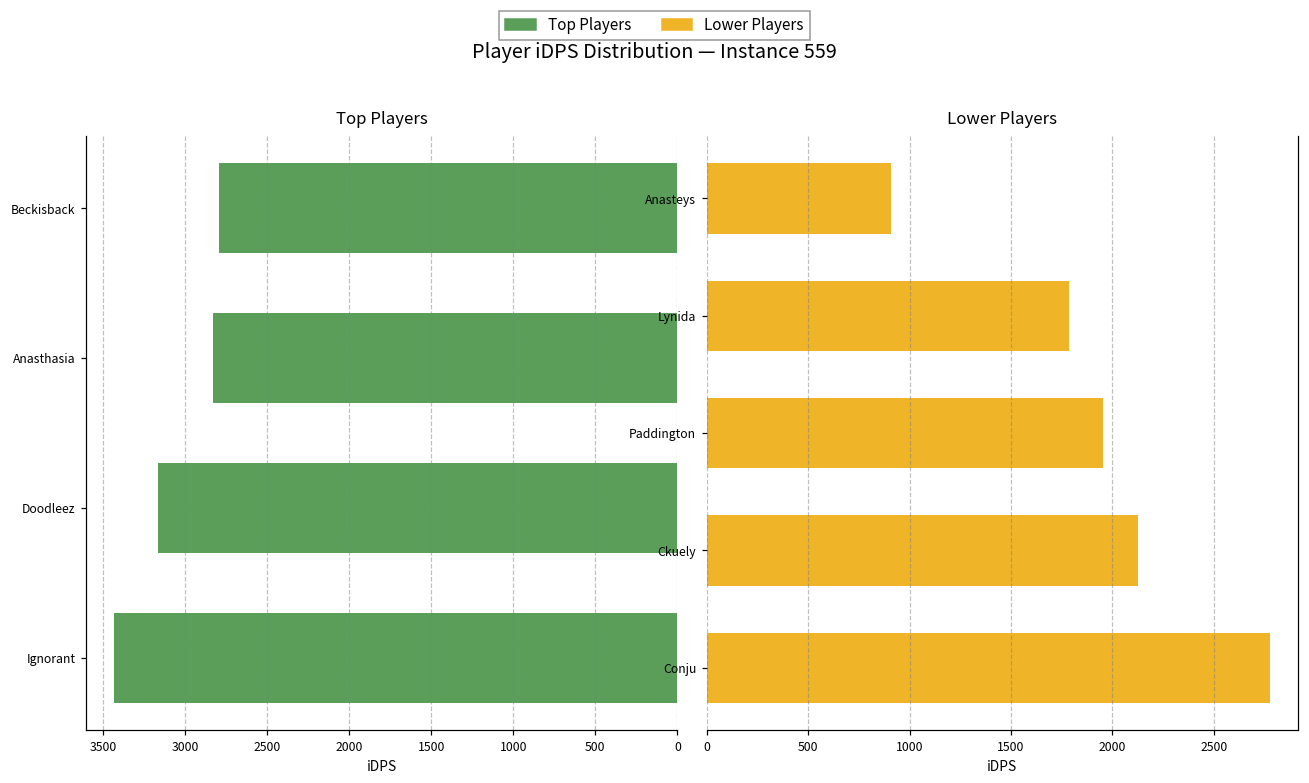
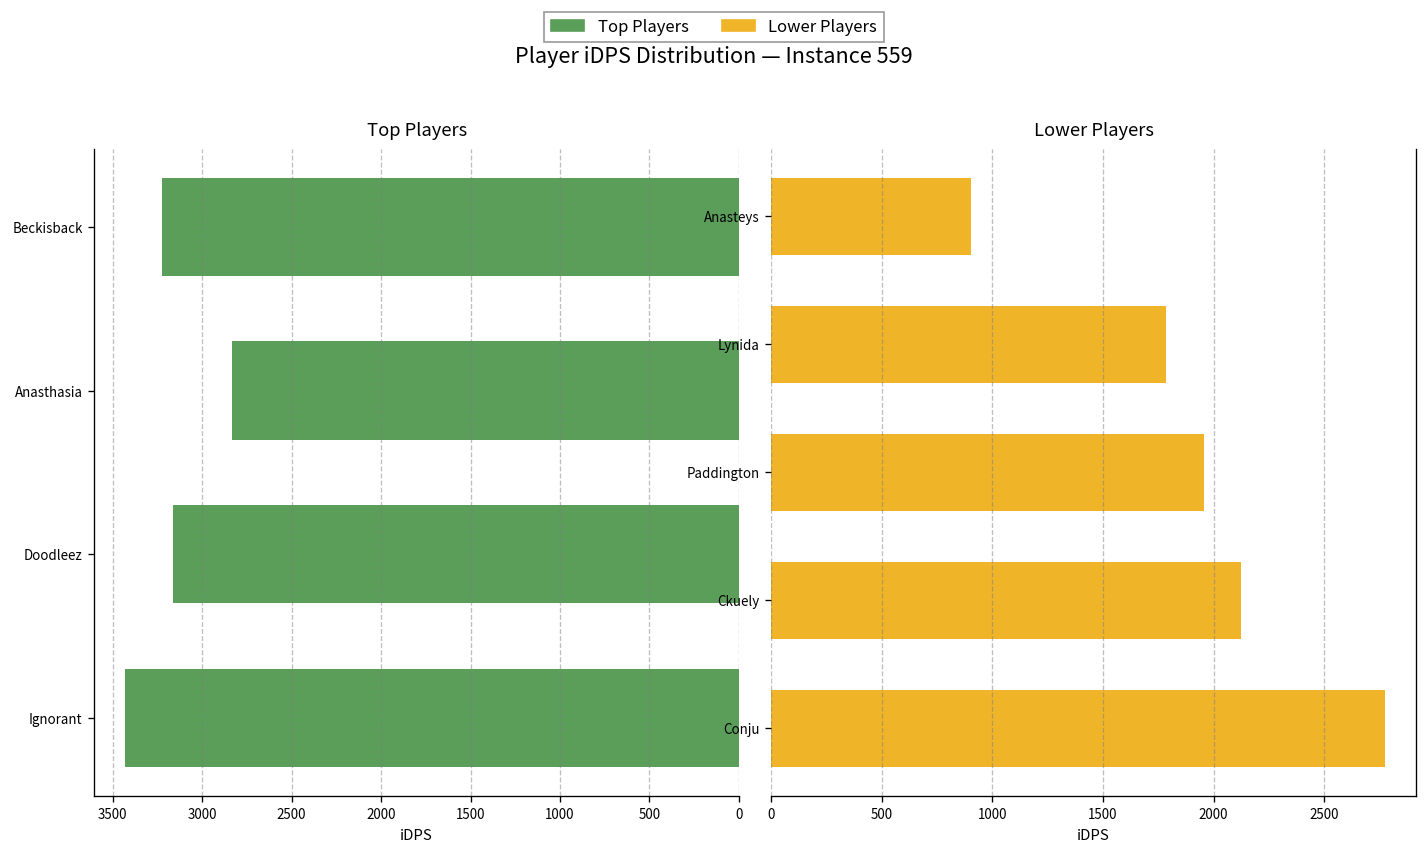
  {
    "Top Players": {
-     "Beckisback": 2800,
+     "Beckisback": 3220,
      "Anasthasia": 2830,
      "Doodleez": 3160,
      "Ignorant": 3430
    }
  }
